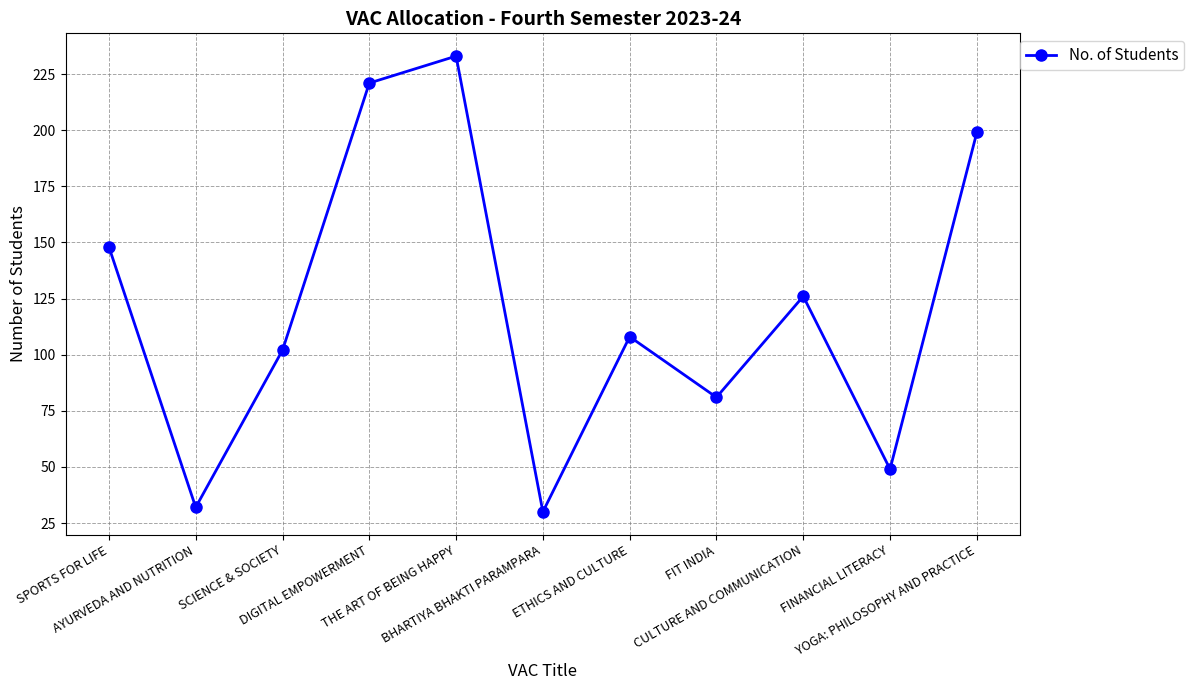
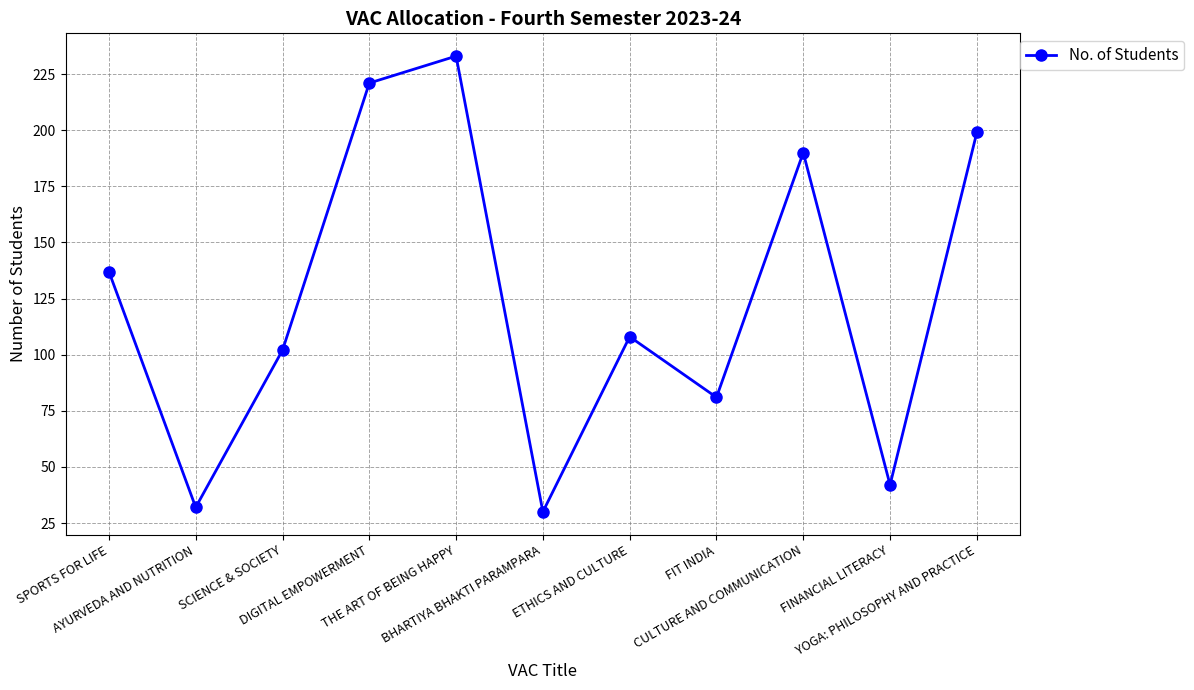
  {
-   "SPORTS FOR LIFE": 148,
+   "SPORTS FOR LIFE": 137,
    "AYURVEDA AND NUTRITION": 32,
    "SCIENCE & SOCIETY": 102,
    "DIGITAL EMPOWERMENT": 221,
    "THE ART OF BEING HAPPY": 233,
    "BHARTIYA BHAKTI PARAMPARA": 30,
    "ETHICS AND CULTURE": 108,
    "FIT INDIA": 81,
-   "CULTURE AND COMMUNICATION": 126,
-   "FINANCIAL LITERACY": 49,
+   "CULTURE AND COMMUNICATION": 190,
+   "FINANCIAL LITERACY": 42,
    "YOGA: PHILOSOPHY AND PRACTICE": 199
  }
